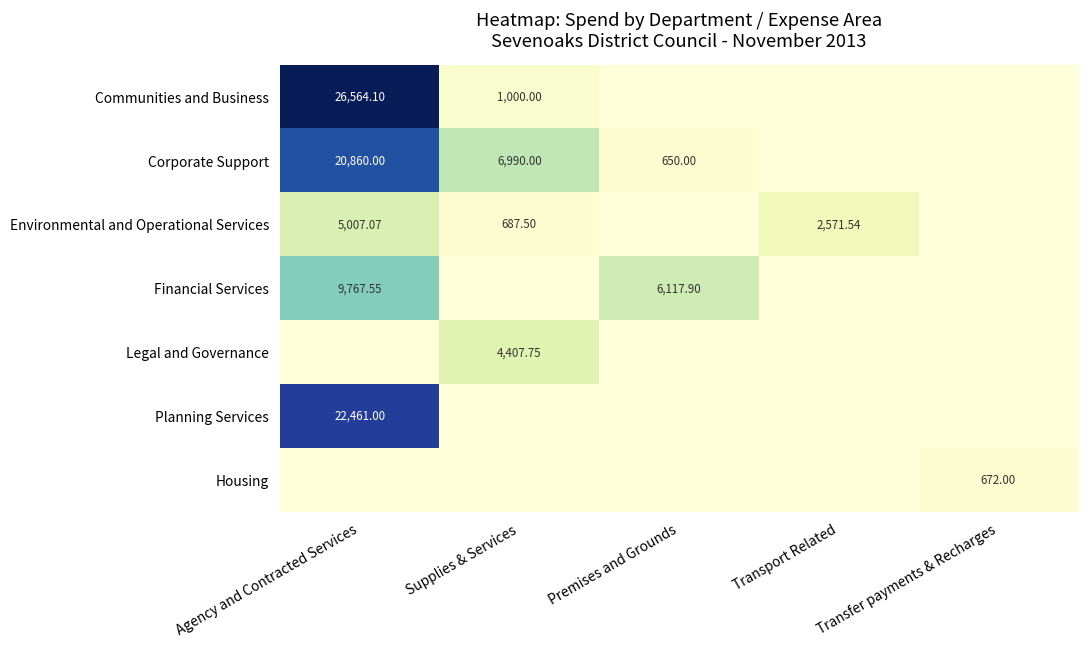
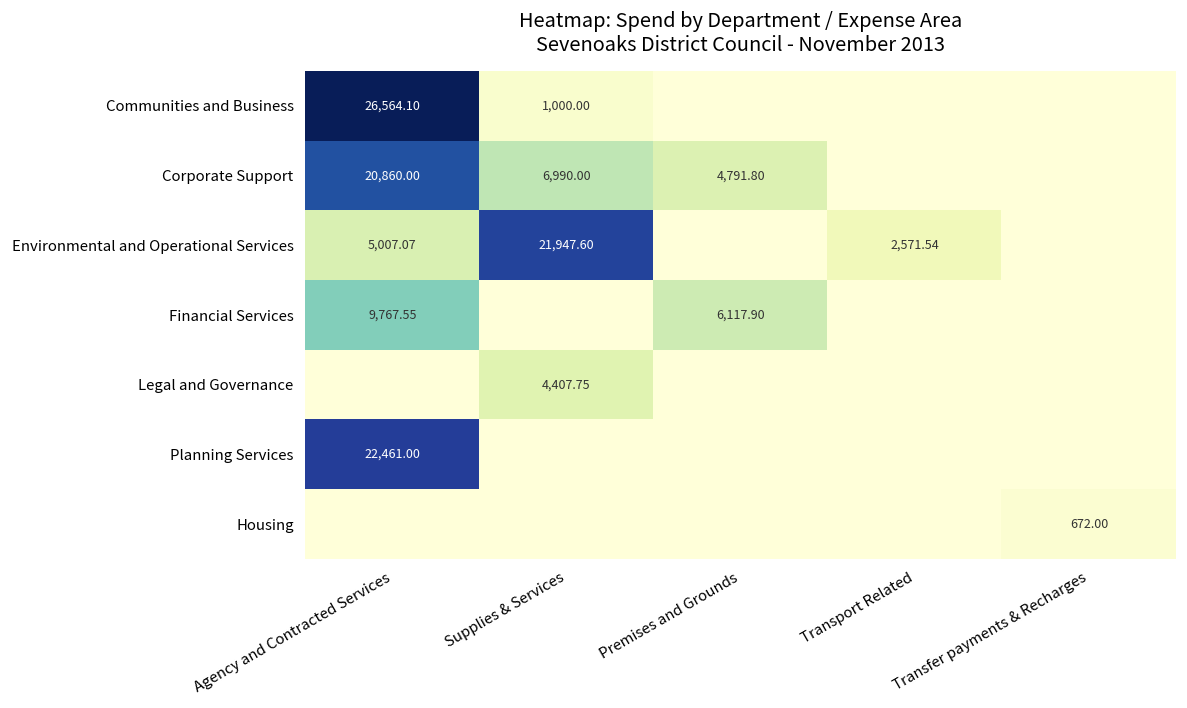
  {
    "Communities and Business": {
      "Agency and Contracted Services": "26,564.10",
      "Supplies & Services": "1,000.00"
    },
    "Corporate Support": {
      "Agency and Contracted Services": "20,860.00",
      "Supplies & Services": "6,990.00",
-     "Premises and Grounds": "650.00"
+     "Premises and Grounds": "4,791.80"
    },
    "Environmental and Operational Services": {
      "Agency and Contracted Services": "5,007.07",
-     "Supplies & Services": "687.50",
+     "Supplies & Services": "21,947.60",
      "Transport Related": "2,571.54"
    },
    "Financial Services": {
      "Agency and Contracted Services": "9,767.55",
      "Premises and Grounds": "6,117.90"
    },
    "Legal and Governance": {
      "Supplies & Services": "4,407.75"
    },
    "Planning Services": {
      "Agency and Contracted Services": "22,461.00"
    },
    "Housing": {
      "Transfer payments & Recharges": "672.00"
    }
  }
